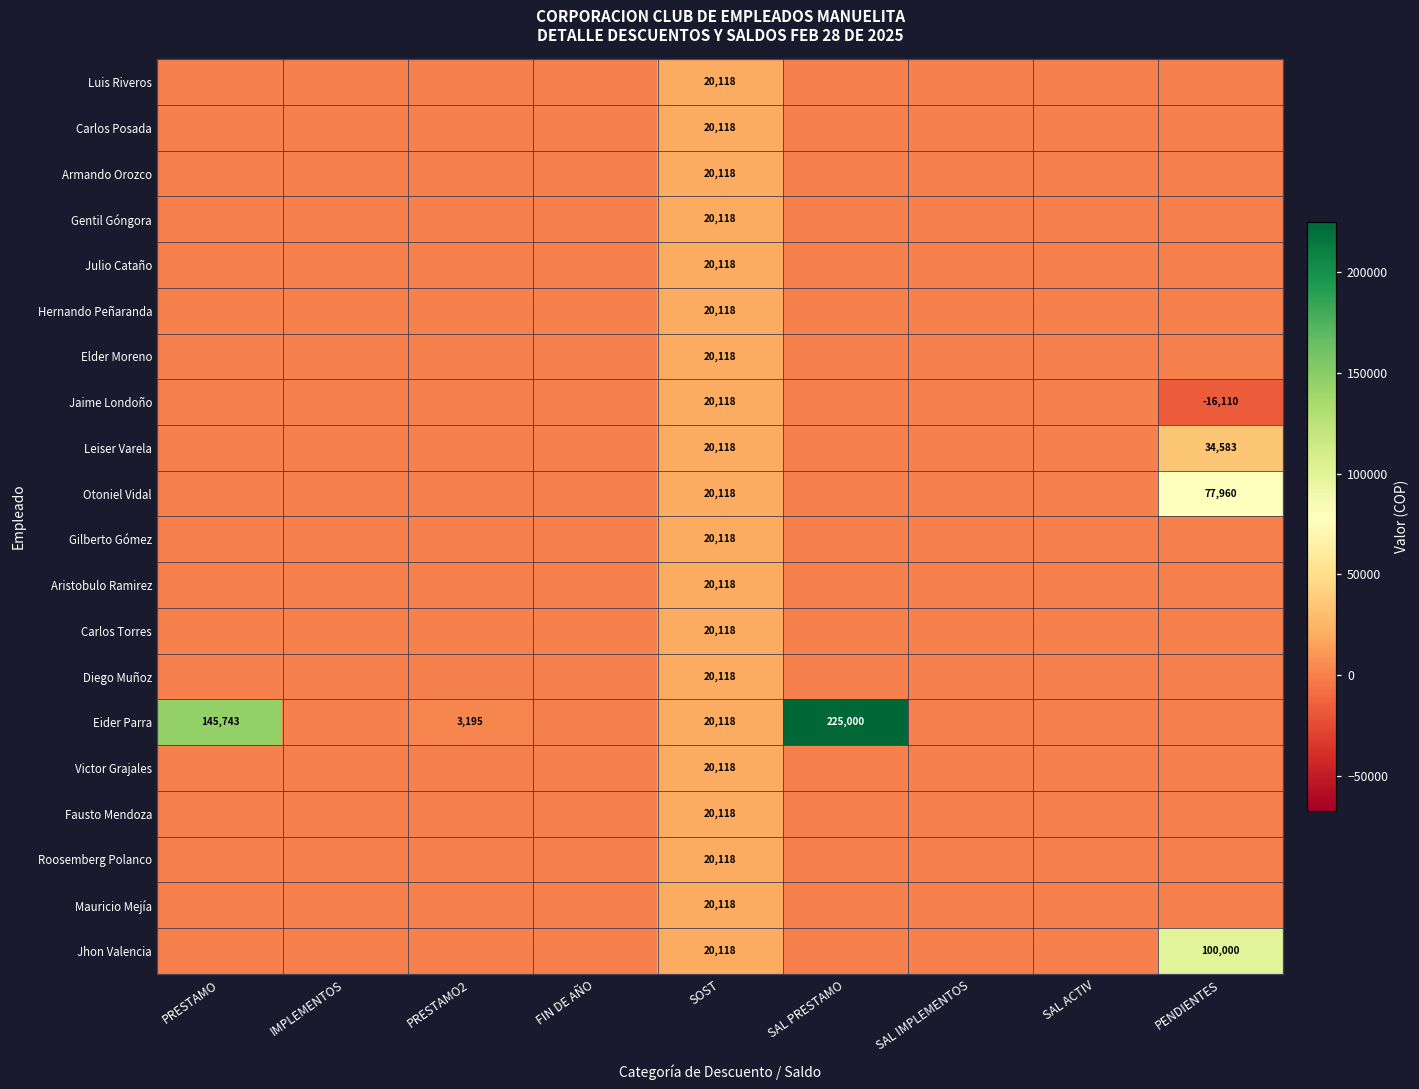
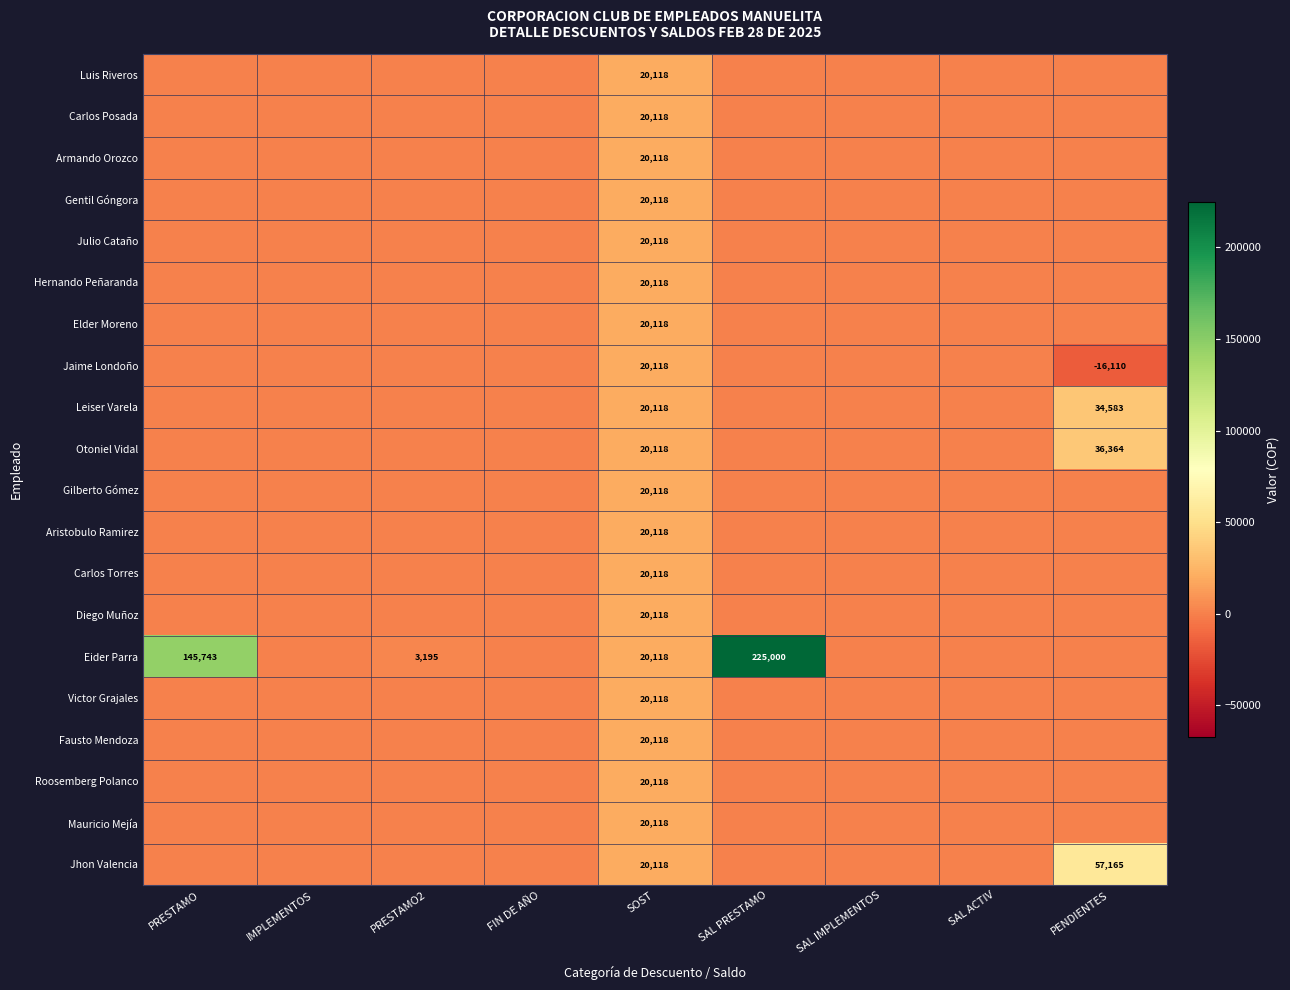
  {
    "Luis Riveros": {
      "SOST": "20,118"
    },
    "Carlos Posada": {
      "SOST": "20,118"
    },
    "Armando Orozco": {
      "SOST": "20,118"
    },
    "Gentil Góngora": {
      "SOST": "20,118"
    },
    "Julio Cataño": {
      "SOST": "20,118"
    },
    "Hernando Peñaranda": {
      "SOST": "20,118"
    },
    "Elder Moreno": {
      "SOST": "20,118"
    },
    "Jaime Londoño": {
      "SOST": "20,118",
      "PENDIENTES": "-16,110"
    },
    "Leiser Varela": {
      "SOST": "20,118",
      "PENDIENTES": "34,583"
    },
    "Otoniel Vidal": {
      "SOST": "20,118",
-     "PENDIENTES": "77,960"
+     "PENDIENTES": "36,364"
    },
    "Gilberto Gómez": {
      "SOST": "20,118"
    },
    "Aristobulo Ramirez": {
      "SOST": "20,118"
    },
    "Carlos Torres": {
      "SOST": "20,118"
    },
    "Diego Muñoz": {
      "SOST": "20,118"
    },
    "Eider Parra": {
      "PRESTAMO": "145,743",
      "PRESTAMO2": "3,195",
      "SOST": "20,118",
      "SAL PRESTAMO": "225,000"
    },
    "Victor Grajales": {
      "SOST": "20,118"
    },
    "Fausto Mendoza": {
      "SOST": "20,118"
    },
    "Roosemberg Polanco": {
      "SOST": "20,118"
    },
    "Mauricio Mejía": {
      "SOST": "20,118"
    },
    "Jhon Valencia": {
      "SOST": "20,118",
-     "PENDIENTES": "100,000"
+     "PENDIENTES": "57,165"
    }
  }
